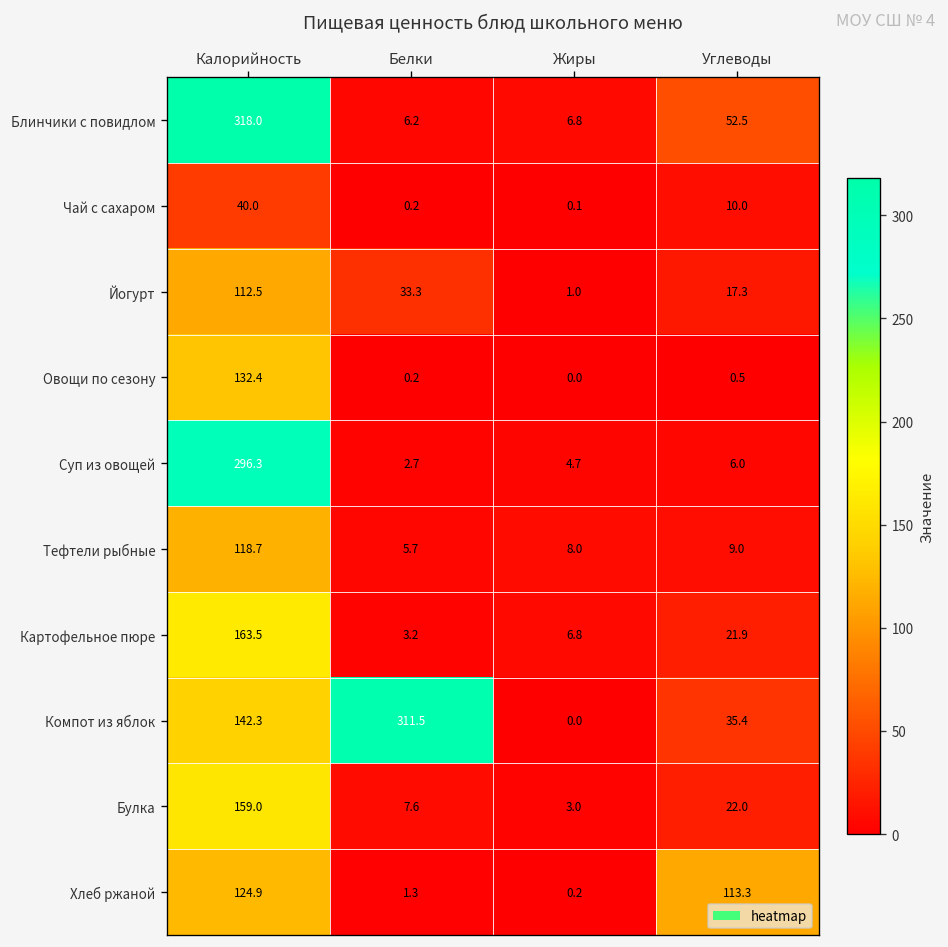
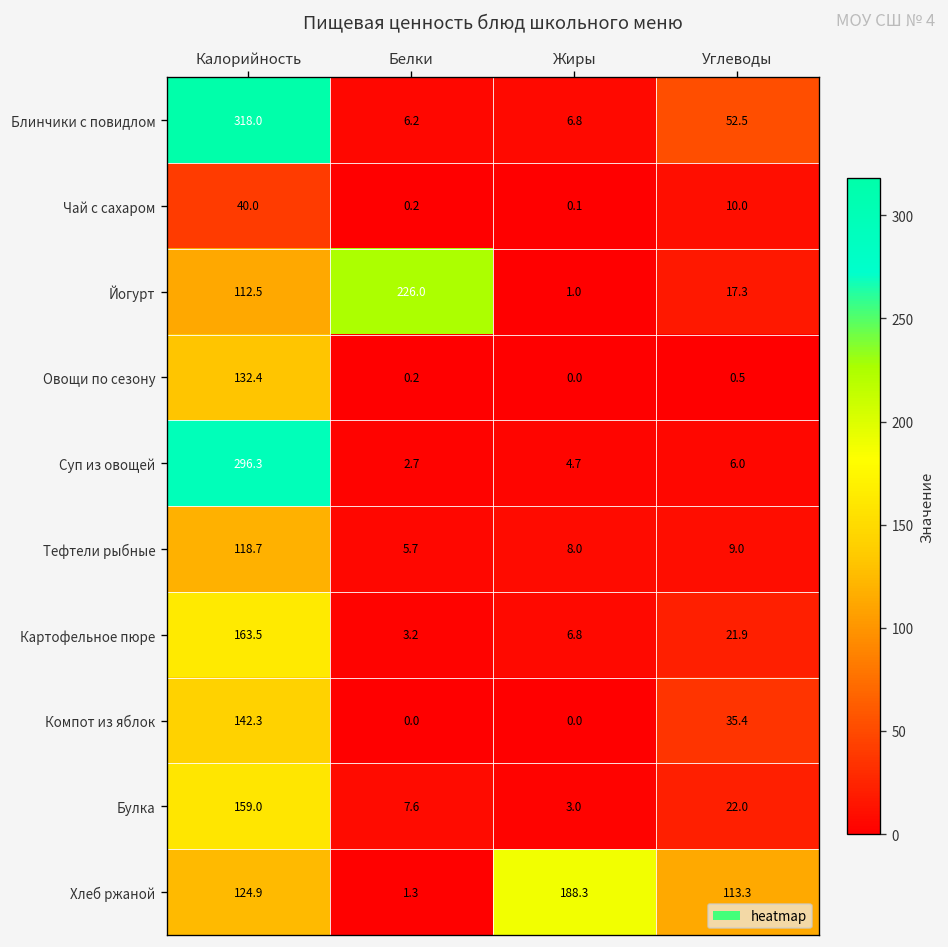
  {
    "Блинчики с повидлом": {
      "Калорийность": 318.0,
      "Белки": 6.2,
      "Жиры": 6.8,
      "Углеводы": 52.5
    },
    "Чай с сахаром": {
      "Калорийность": 40.0,
      "Белки": 0.2,
      "Жиры": 0.1,
      "Углеводы": 10.0
    },
    "Йогурт": {
      "Калорийность": 112.5,
-     "Белки": 33.3,
+     "Белки": 226.0,
      "Жиры": 1.0,
      "Углеводы": 17.3
    },
    "Овощи по сезону": {
      "Калорийность": 132.4,
      "Белки": 0.2,
      "Жиры": 0.0,
      "Углеводы": 0.5
    },
    "Суп из овощей": {
      "Калорийность": 296.3,
      "Белки": 2.7,
      "Жиры": 4.7,
      "Углеводы": 6.0
    },
    "Тефтели рыбные": {
      "Калорийность": 118.7,
      "Белки": 5.7,
      "Жиры": 8.0,
      "Углеводы": 9.0
    },
    "Картофельное пюре": {
      "Калорийность": 163.5,
      "Белки": 3.2,
      "Жиры": 6.8,
      "Углеводы": 21.9
    },
    "Компот из яблок": {
      "Калорийность": 142.3,
-     "Белки": 311.5,
+     "Белки": 0.0,
      "Жиры": 0.0,
      "Углеводы": 35.4
    },
    "Булка": {
      "Калорийность": 159.0,
      "Белки": 7.6,
      "Жиры": 3.0,
      "Углеводы": 22.0
    },
    "Хлеб ржаной": {
      "Калорийность": 124.9,
      "Белки": 1.3,
-     "Жиры": 0.2,
+     "Жиры": 188.3,
      "Углеводы": 113.3
    }
  }
